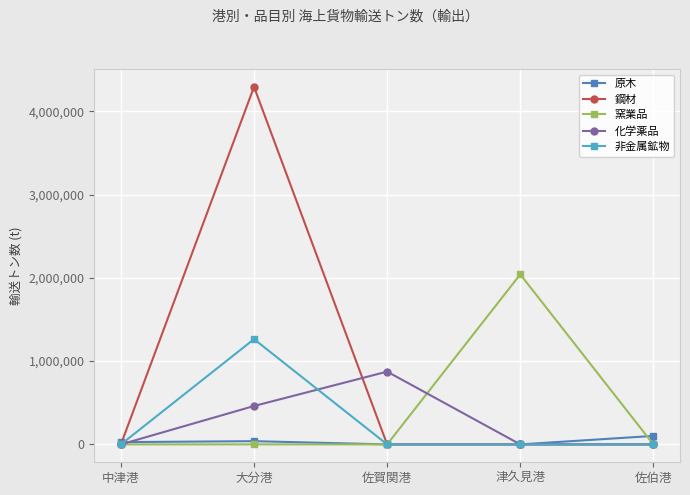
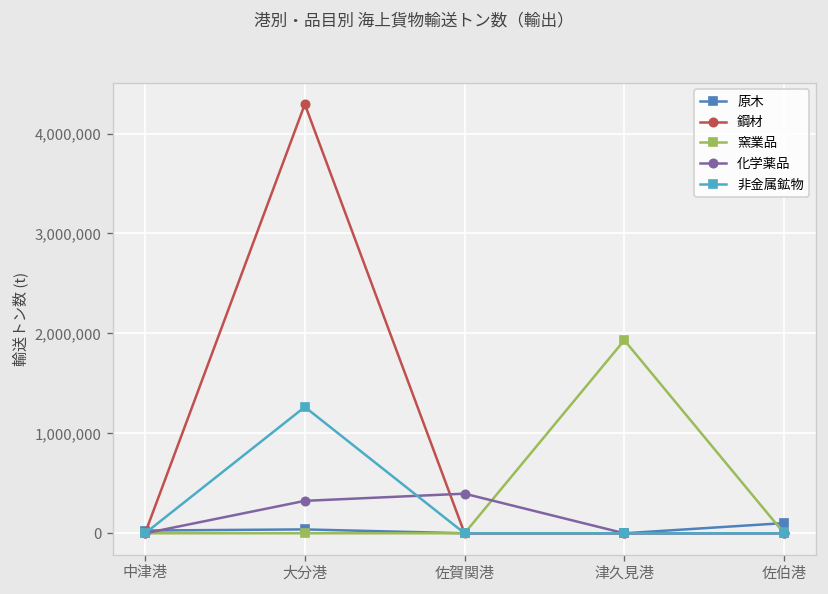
  {
    "鋼材": {
      "大分港": "4,300,000"
    },
    "窯業品": {
      "大分港": "0",
-     "津久見港": "2,000,000"
+     "津久見港": "1,900,000"
    },
    "化学薬品": {
-     "大分港": "500,000",
-     "佐賀関港": "900,000"
+     "大分港": "300,000",
+     "佐賀関港": "400,000"
    }
  }
